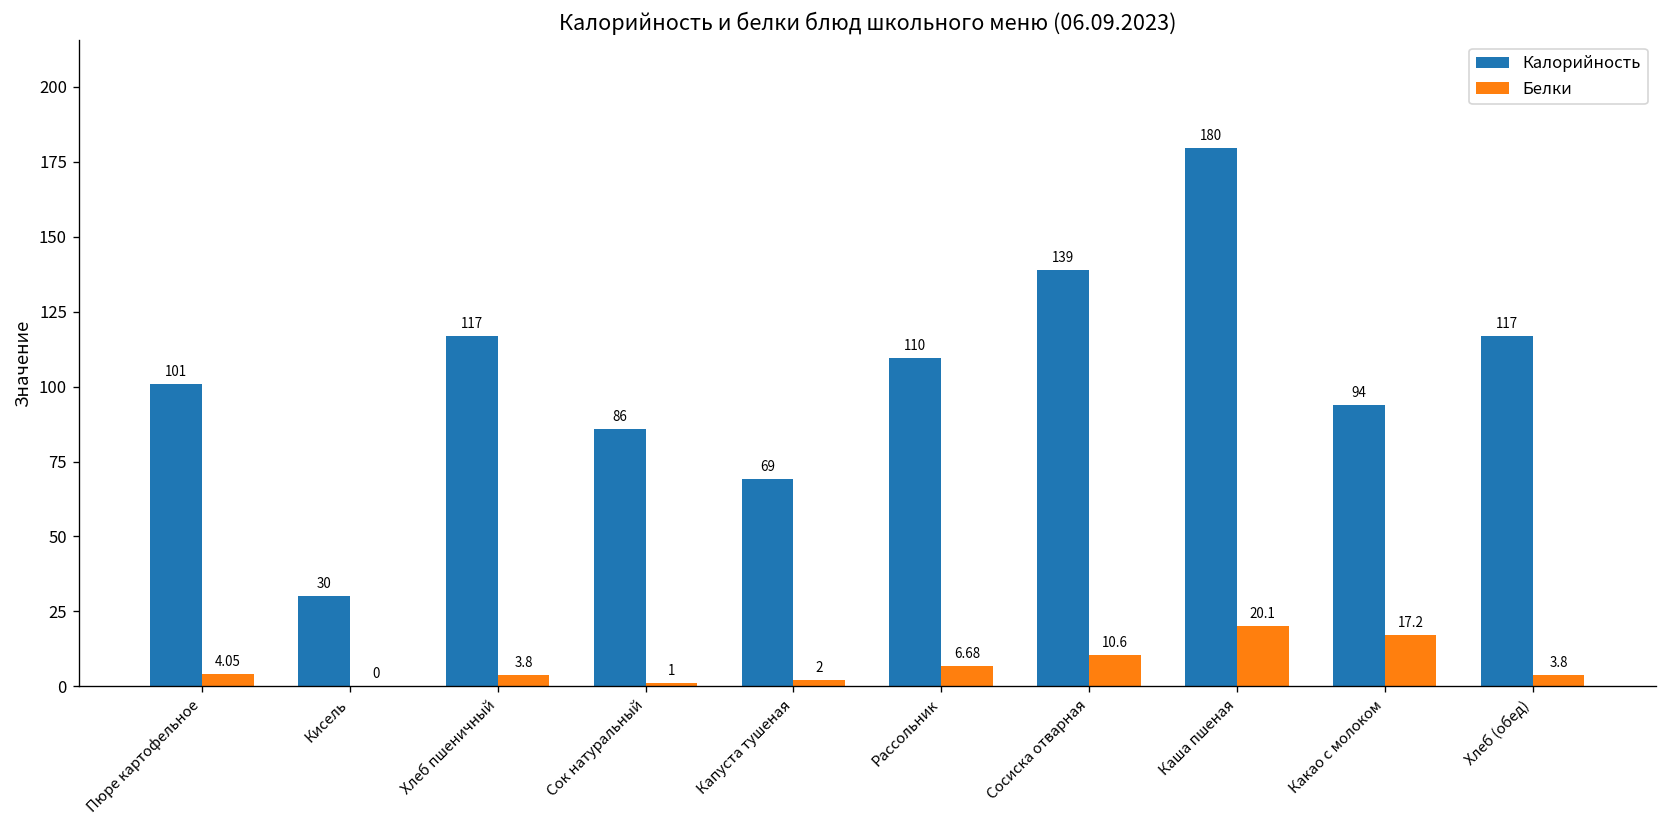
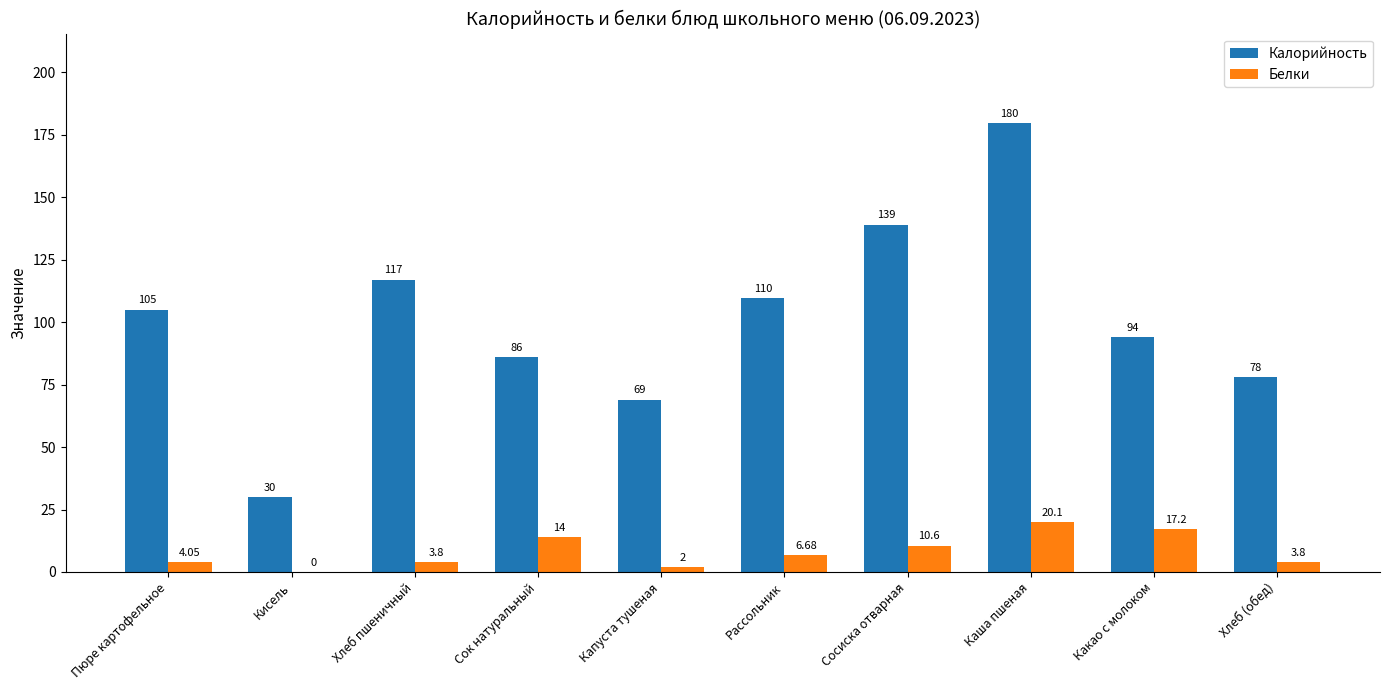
  {
    "Калорийность": {
-     "Пюре картофельное": 101,
+     "Пюре картофельное": 105,
      "Кисель": 30,
      "Хлеб пшеничный": 117,
      "Сок натуральный": 86,
      "Капуста тушеная": 69,
      "Рассольник": 110,
      "Сосиска отварная": 139,
      "Каша пшеная": 180,
      "Какао с молоком": 94,
-     "Хлеб (обед)": 117
+     "Хлеб (обед)": 78
    },
    "Белки": {
      "Пюре картофельное": 4.05,
      "Кисель": 0,
      "Хлеб пшеничный": 3.8,
-     "Сок натуральный": 1,
+     "Сок натуральный": 14,
      "Капуста тушеная": 2,
      "Рассольник": 6.68,
      "Сосиска отварная": 10.6,
      "Каша пшеная": 20.1,
      "Какао с молоком": 17.2,
      "Хлеб (обед)": 3.8
    }
  }
